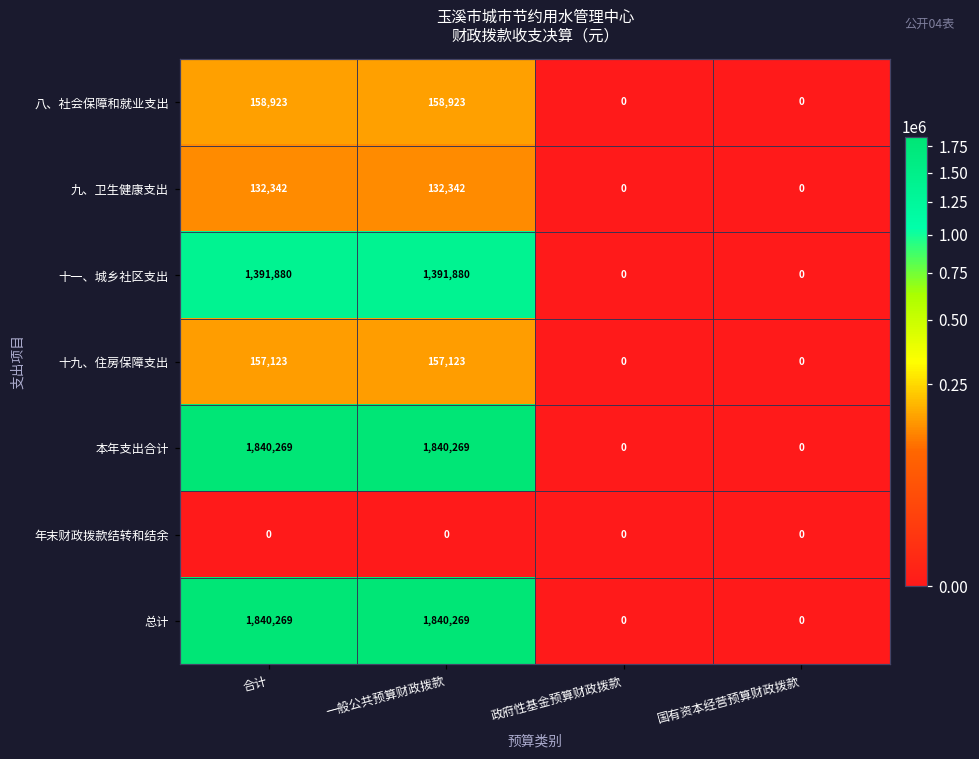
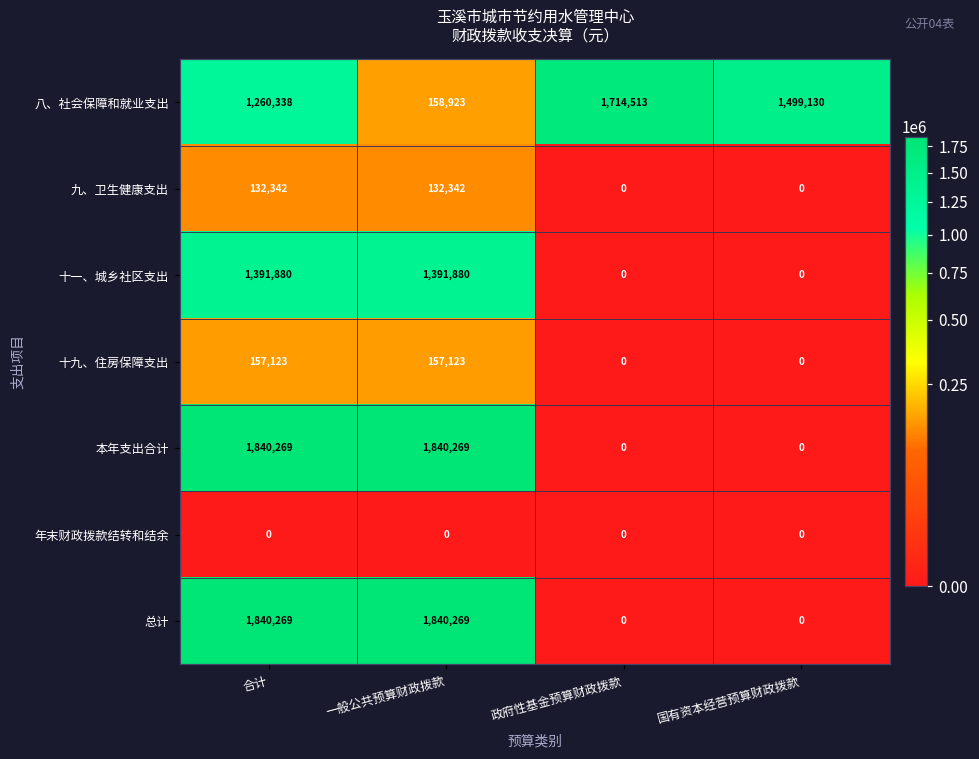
  {
    "八、社会保障和就业支出": {
-     "合计": "158,923",
+     "合计": "1,260,338",
      "一般公共预算财政拨款": "158,923",
-     "政府性基金预算财政拨款": "0",
-     "国有资本经营预算财政拨款": "0"
+     "政府性基金预算财政拨款": "1,714,513",
+     "国有资本经营预算财政拨款": "1,499,130"
    },
    "九、卫生健康支出": {
      "合计": "132,342",
      "一般公共预算财政拨款": "132,342",
      "政府性基金预算财政拨款": "0",
      "国有资本经营预算财政拨款": "0"
    },
    "十一、城乡社区支出": {
      "合计": "1,391,880",
      "一般公共预算财政拨款": "1,391,880",
      "政府性基金预算财政拨款": "0",
      "国有资本经营预算财政拨款": "0"
    },
    "十九、住房保障支出": {
      "合计": "157,123",
      "一般公共预算财政拨款": "157,123",
      "政府性基金预算财政拨款": "0",
      "国有资本经营预算财政拨款": "0"
    },
    "本年支出合计": {
      "合计": "1,840,269",
      "一般公共预算财政拨款": "1,840,269",
      "政府性基金预算财政拨款": "0",
      "国有资本经营预算财政拨款": "0"
    },
    "年末财政拨款结转和结余": {
      "合计": "0",
      "一般公共预算财政拨款": "0",
      "政府性基金预算财政拨款": "0",
      "国有资本经营预算财政拨款": "0"
    },
    "总计": {
      "合计": "1,840,269",
      "一般公共预算财政拨款": "1,840,269",
      "政府性基金预算财政拨款": "0",
      "国有资本经营预算财政拨款": "0"
    }
  }
